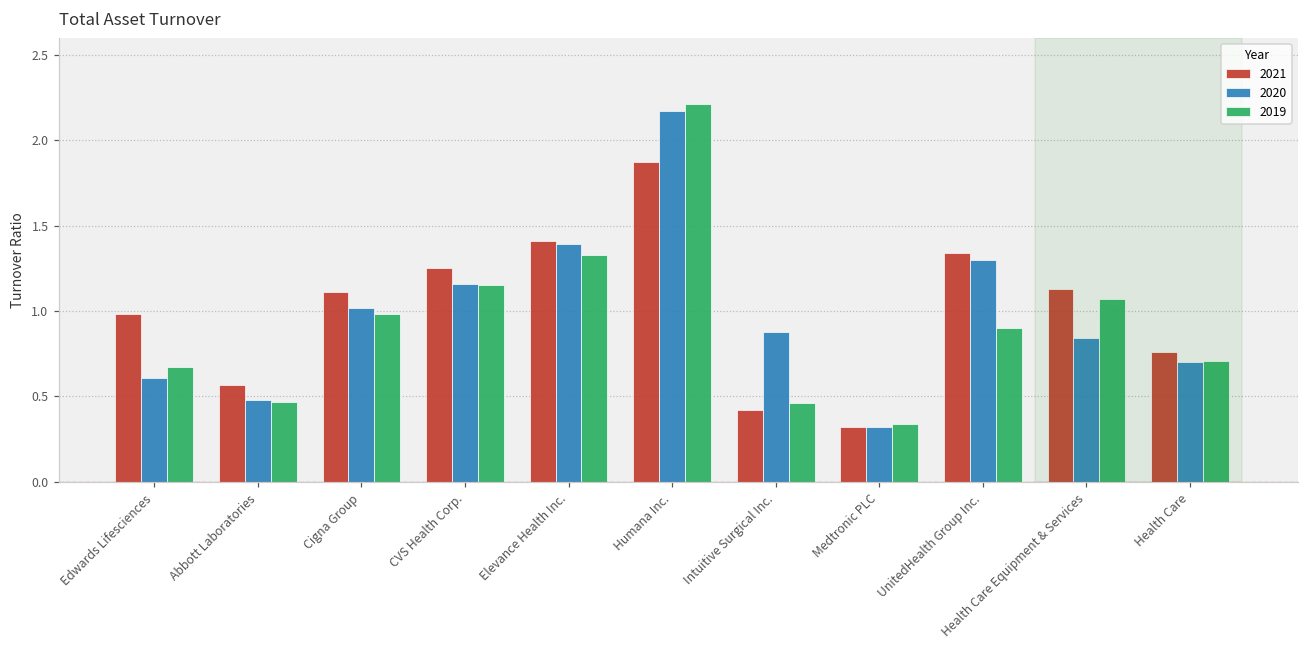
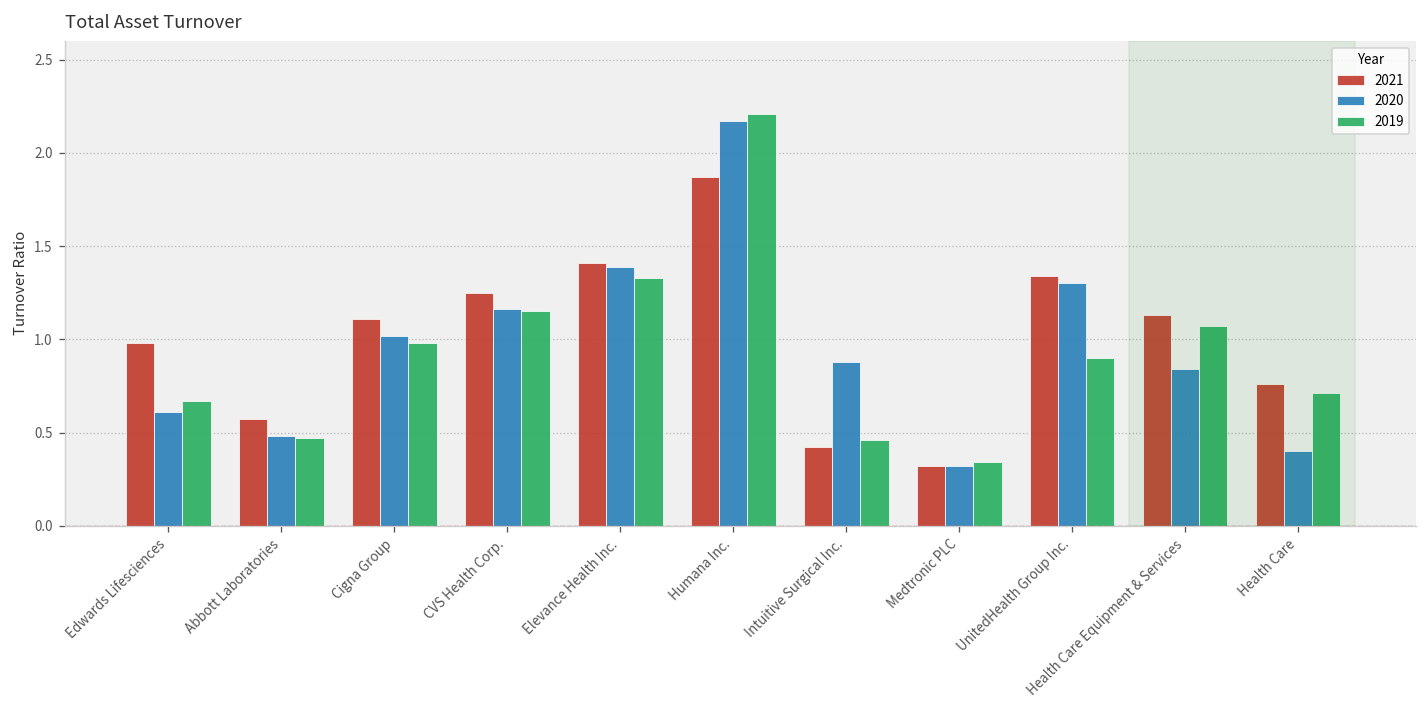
  {
    "2021": {
      "Edwards Lifesciences": 0.98,
      "Abbott Laboratories": 0.57,
      "Cigna Group": 1.1,
      "CVS Health Corp.": 1.25,
      "Elevance Health Inc.": 1.4,
      "Humana Inc.": 1.87,
      "Intuitive Surgical Inc.": 0.42,
      "Medtronic PLC": 0.32,
      "UnitedHealth Group Inc.": 1.34,
      "Health Care Equipment & Services": 1.13,
      "Health Care": 0.76
    },
    "2020": {
      "Edwards Lifesciences": 0.6,
      "Abbott Laboratories": 0.48,
      "Cigna Group": 1.02,
      "CVS Health Corp.": 1.16,
      "Elevance Health Inc.": 1.4,
      "Humana Inc.": 2.17,
      "Intuitive Surgical Inc.": 0.88,
      "Medtronic PLC": 0.32,
      "UnitedHealth Group Inc.": 1.3,
      "Health Care Equipment & Services": 0.84,
-     "Health Care": 0.7
+     "Health Care": 0.4
    },
    "2019": {
      "Edwards Lifesciences": 0.67,
      "Abbott Laboratories": 0.47,
      "Cigna Group": 0.98,
      "CVS Health Corp.": 1.15,
      "Elevance Health Inc.": 1.33,
      "Humana Inc.": 2.2,
      "Intuitive Surgical Inc.": 0.46,
      "Medtronic PLC": 0.34,
      "UnitedHealth Group Inc.": 0.9,
      "Health Care Equipment & Services": 1.07,
      "Health Care": 0.7
    }
  }
